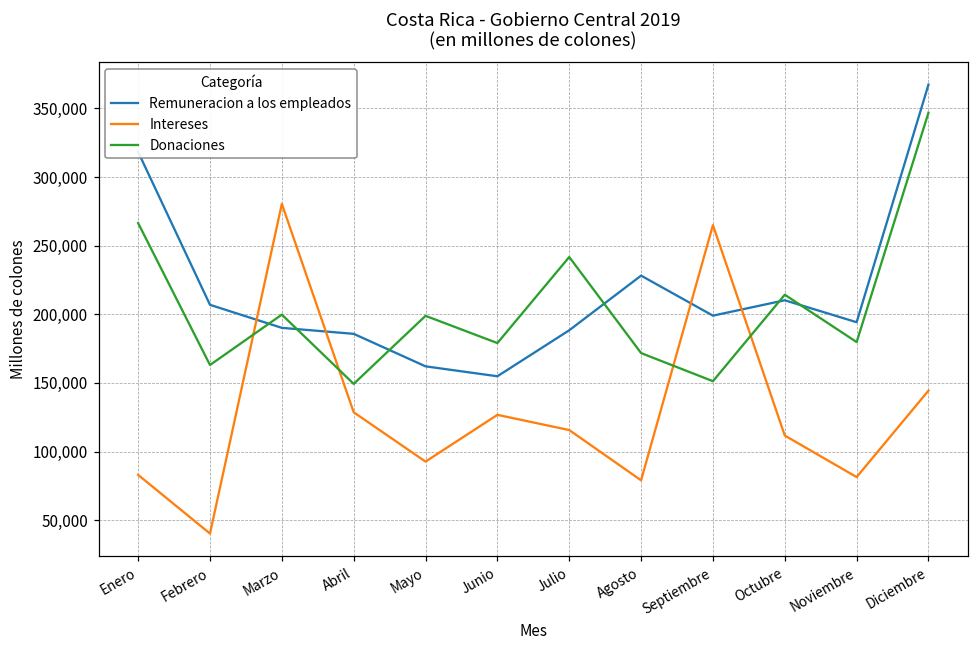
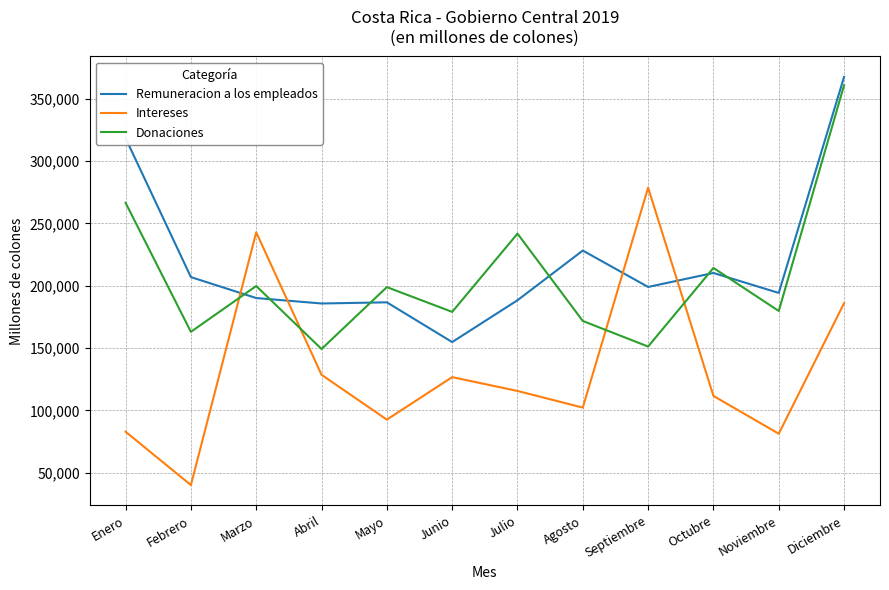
  {
    "Remuneracion a los empleados": {
      "Febrero": "207,000",
      "Marzo": "190,000",
      "Abril": "186,000",
-     "Mayo": "162,000",
+     "Mayo": "187,000",
      "Junio": "155,000",
      "Julio": "188,000",
      "Agosto": "228,000",
      "Septiembre": "199,000",
      "Octubre": "210,000",
      "Noviembre": "194,000",
      "Diciembre": "367,000"
    },
    "Intereses": {
      "Enero": "83,000",
      "Febrero": "40,000",
-     "Marzo": "280,000",
+     "Marzo": "243,000",
      "Abril": "129,000",
      "Mayo": "93,000",
      "Junio": "127,000",
      "Julio": "116,000",
-     "Agosto": "79,000",
-     "Septiembre": "265,000",
+     "Agosto": "102,000",
+     "Septiembre": "279,000",
      "Octubre": "112,000",
      "Noviembre": "81,000",
-     "Diciembre": "144,000"
+     "Diciembre": "186,000"
    },
    "Donaciones": {
      "Enero": "266,000",
      "Febrero": "163,000",
      "Marzo": "200,000",
      "Abril": "149,000",
      "Mayo": "199,000",
      "Junio": "179,000",
      "Julio": "242,000",
      "Agosto": "172,000",
      "Septiembre": "151,000",
      "Octubre": "214,000",
      "Noviembre": "180,000",
-     "Diciembre": "347,000"
+     "Diciembre": "361,000"
    }
  }
